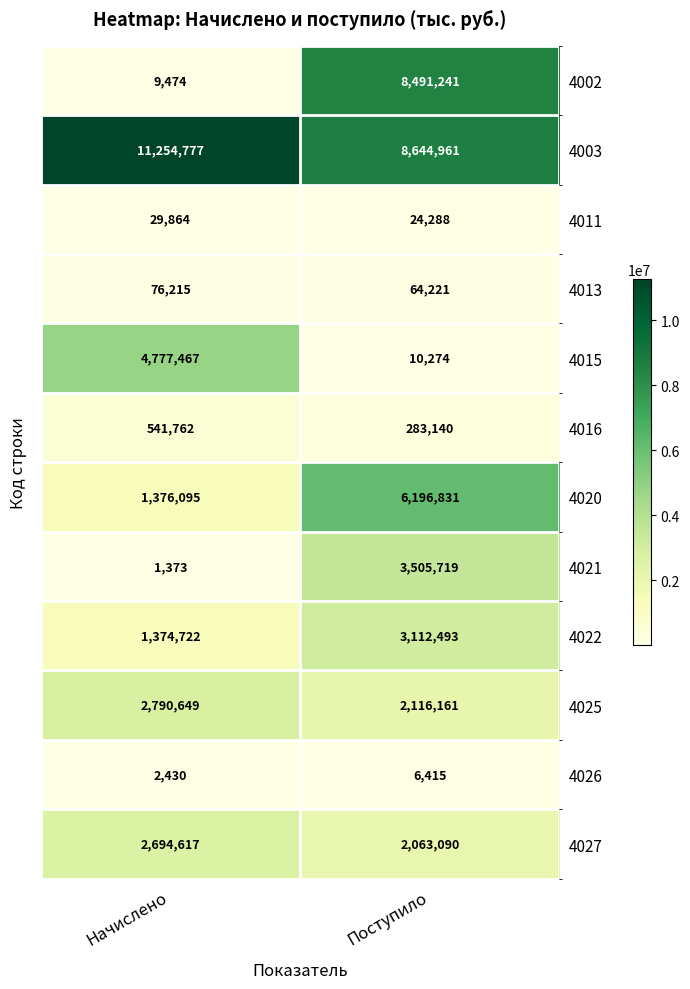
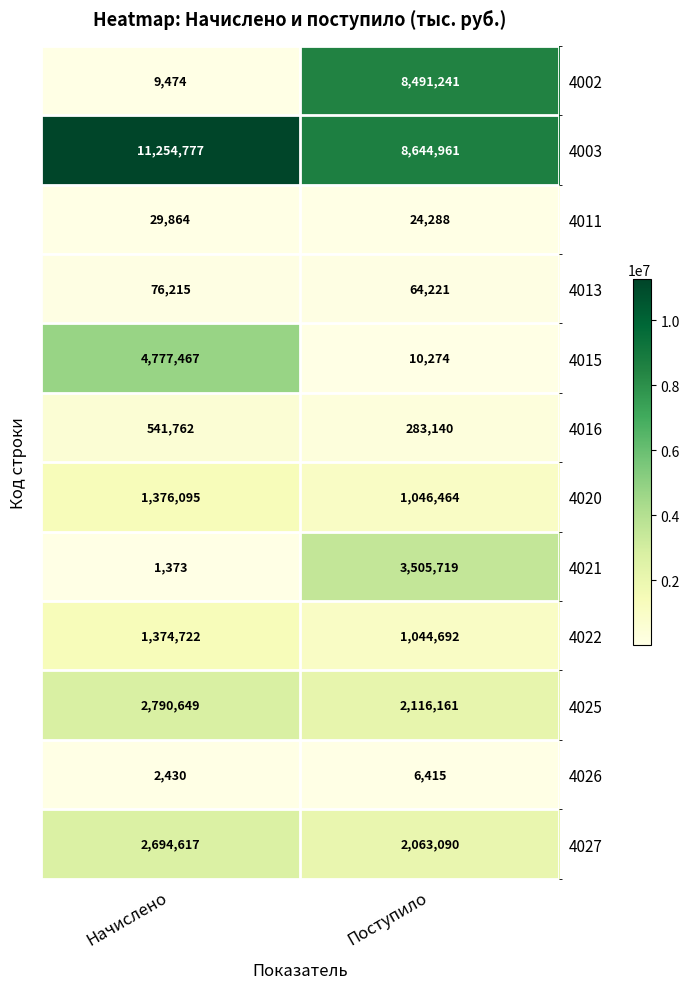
  {
    "4002": {
      "Начислено": "9,474",
      "Поступило": "8,491,241"
    },
    "4003": {
      "Начислено": "11,254,777",
      "Поступило": "8,644,961"
    },
    "4011": {
      "Начислено": "29,864",
      "Поступило": "24,288"
    },
    "4013": {
      "Начислено": "76,215",
      "Поступило": "64,221"
    },
    "4015": {
      "Начислено": "4,777,467",
      "Поступило": "10,274"
    },
    "4016": {
      "Начислено": "541,762",
      "Поступило": "283,140"
    },
    "4020": {
      "Начислено": "1,376,095",
-     "Поступило": "6,196,831"
+     "Поступило": "1,046,464"
    },
    "4021": {
      "Начислено": "1,373",
      "Поступило": "3,505,719"
    },
    "4022": {
      "Начислено": "1,374,722",
-     "Поступило": "3,112,493"
+     "Поступило": "1,044,692"
    },
    "4025": {
      "Начислено": "2,790,649",
      "Поступило": "2,116,161"
    },
    "4026": {
      "Начислено": "2,430",
      "Поступило": "6,415"
    },
    "4027": {
      "Начислено": "2,694,617",
      "Поступило": "2,063,090"
    }
  }
